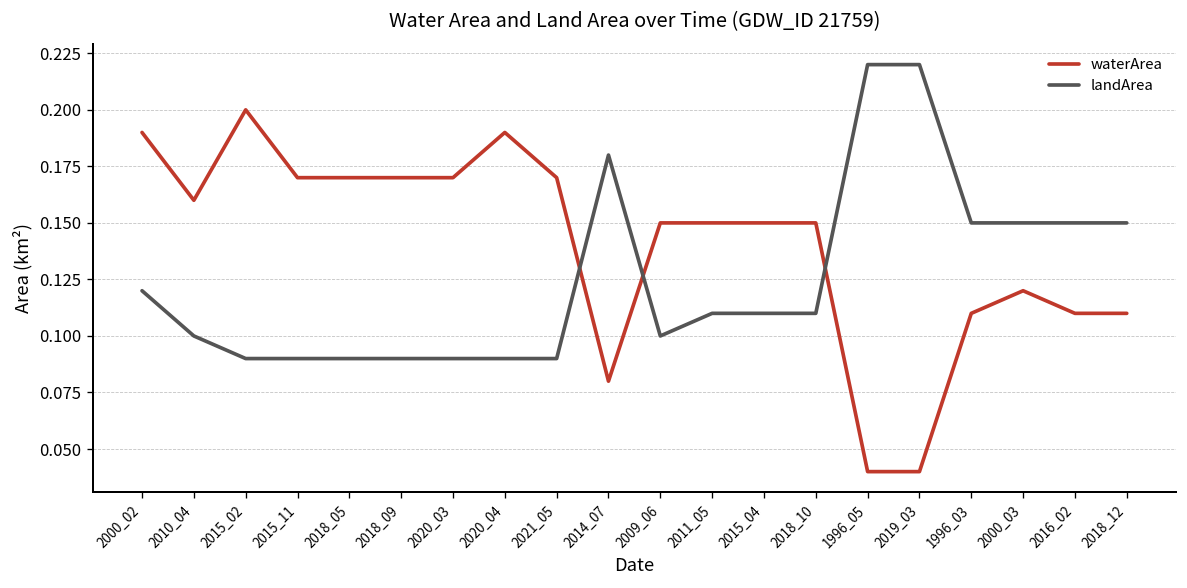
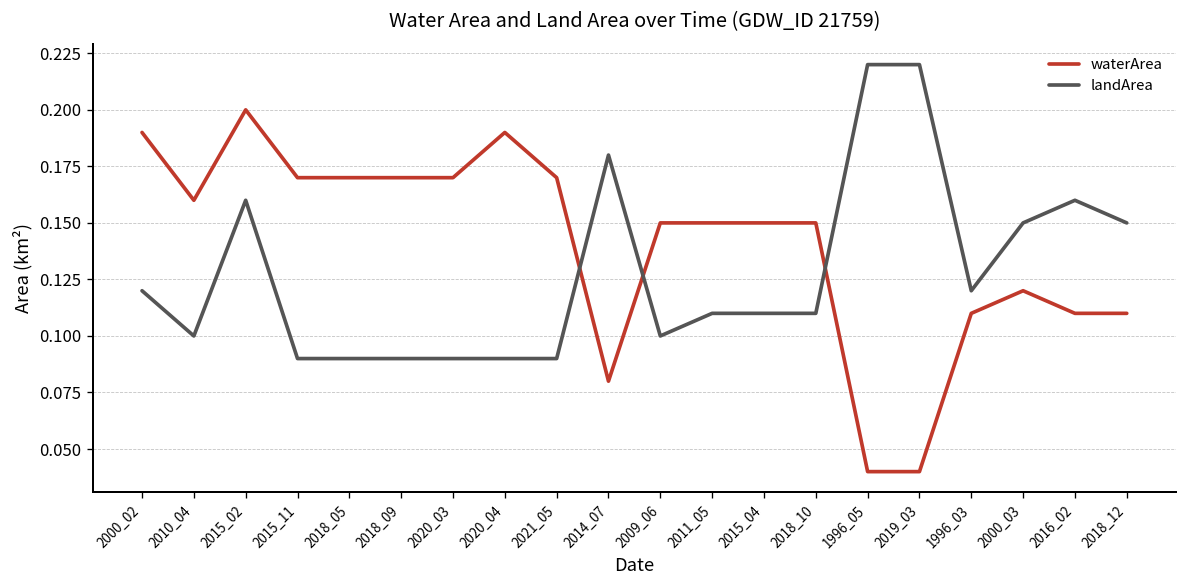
  {
    "waterArea": {
      "2000_02": 0.19,
      "2010_04": 0.16,
      "2015_02": 0.20,
      "2015_11": 0.17,
      "2018_05": 0.17,
      "2018_09": 0.17,
      "2020_03": 0.17,
      "2020_04": 0.19,
      "2021_05": 0.17,
      "2014_07": 0.08,
      "2009_06": 0.15,
      "2011_05": 0.15,
      "2015_04": 0.15,
      "2018_10": 0.15,
      "1996_05": 0.04,
      "2019_03": 0.04,
      "1996_03": 0.11,
      "2000_03": 0.12,
      "2016_02": 0.11,
      "2018_12": 0.11
    },
    "landArea": {
      "2000_02": 0.12,
      "2010_04": 0.10,
-     "2015_02": 0.09,
+     "2015_02": 0.16,
      "2015_11": 0.09,
      "2018_05": 0.09,
      "2018_09": 0.09,
      "2020_03": 0.09,
      "2020_04": 0.09,
      "2021_05": 0.09,
      "2014_07": 0.18,
      "2009_06": 0.10,
      "2011_05": 0.11,
      "2015_04": 0.11,
      "2018_10": 0.11,
      "1996_05": 0.22,
      "2019_03": 0.22,
-     "1996_03": 0.15,
+     "1996_03": 0.12,
      "2000_03": 0.15,
-     "2016_02": 0.15,
+     "2016_02": 0.16,
      "2018_12": 0.15
    }
  }
